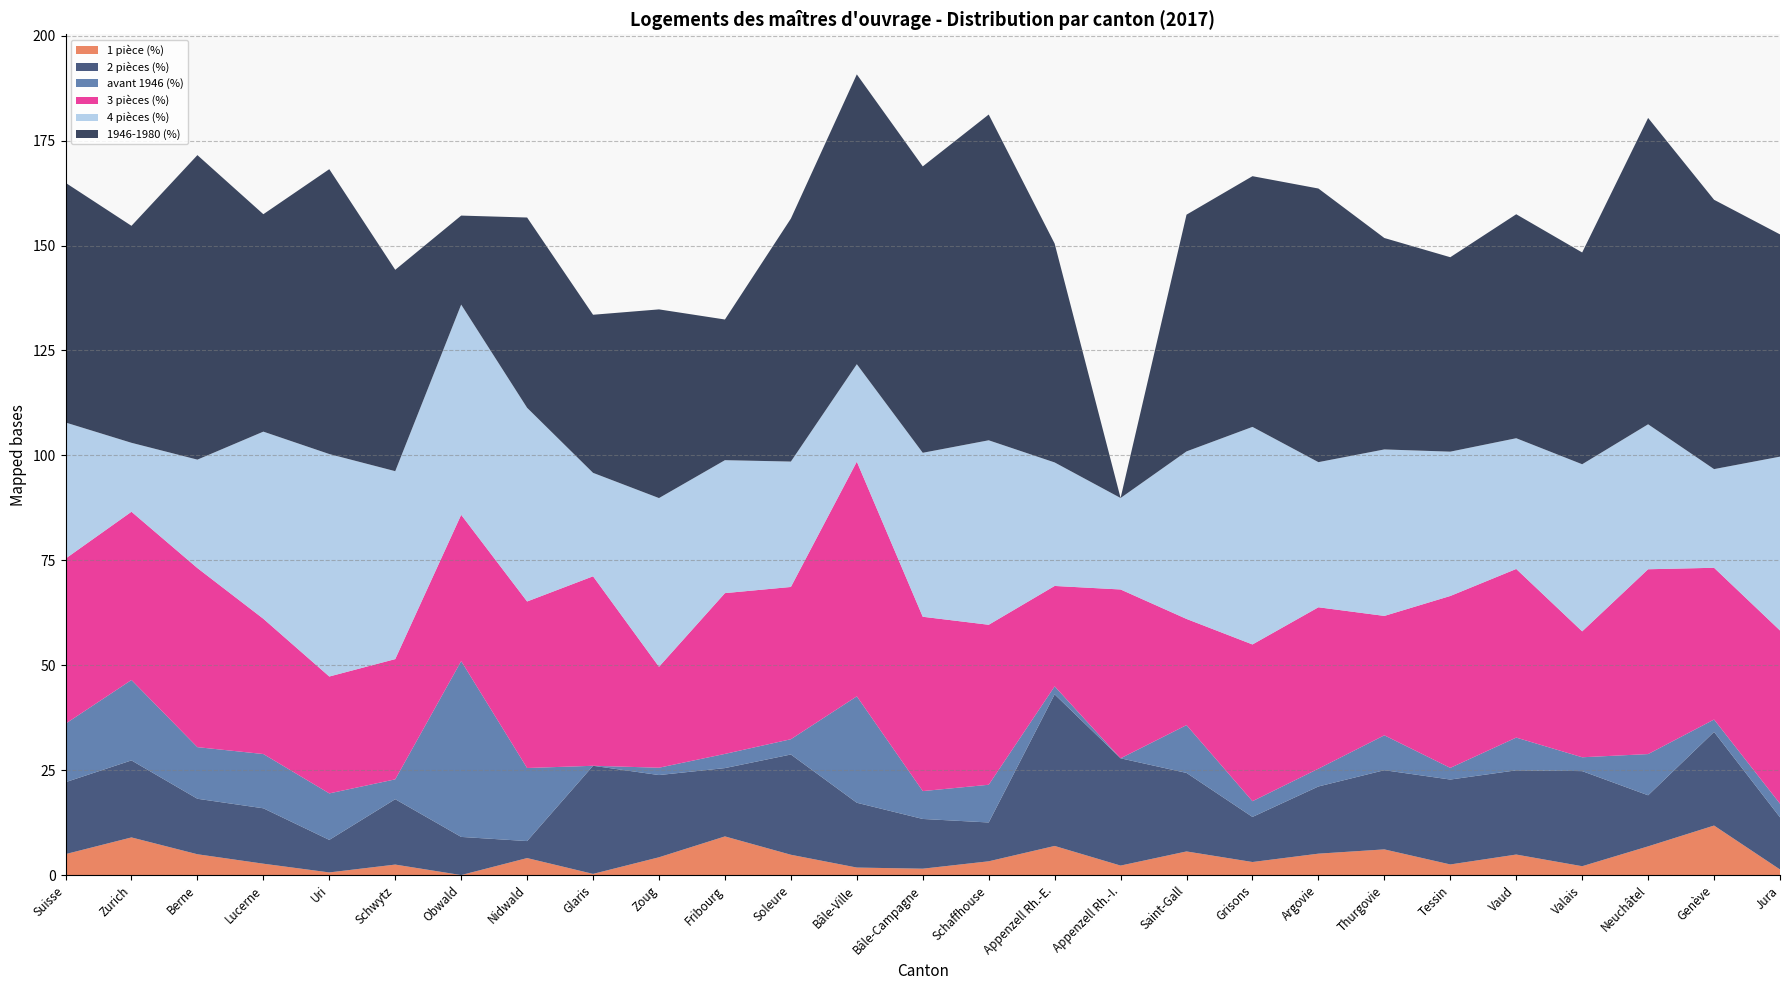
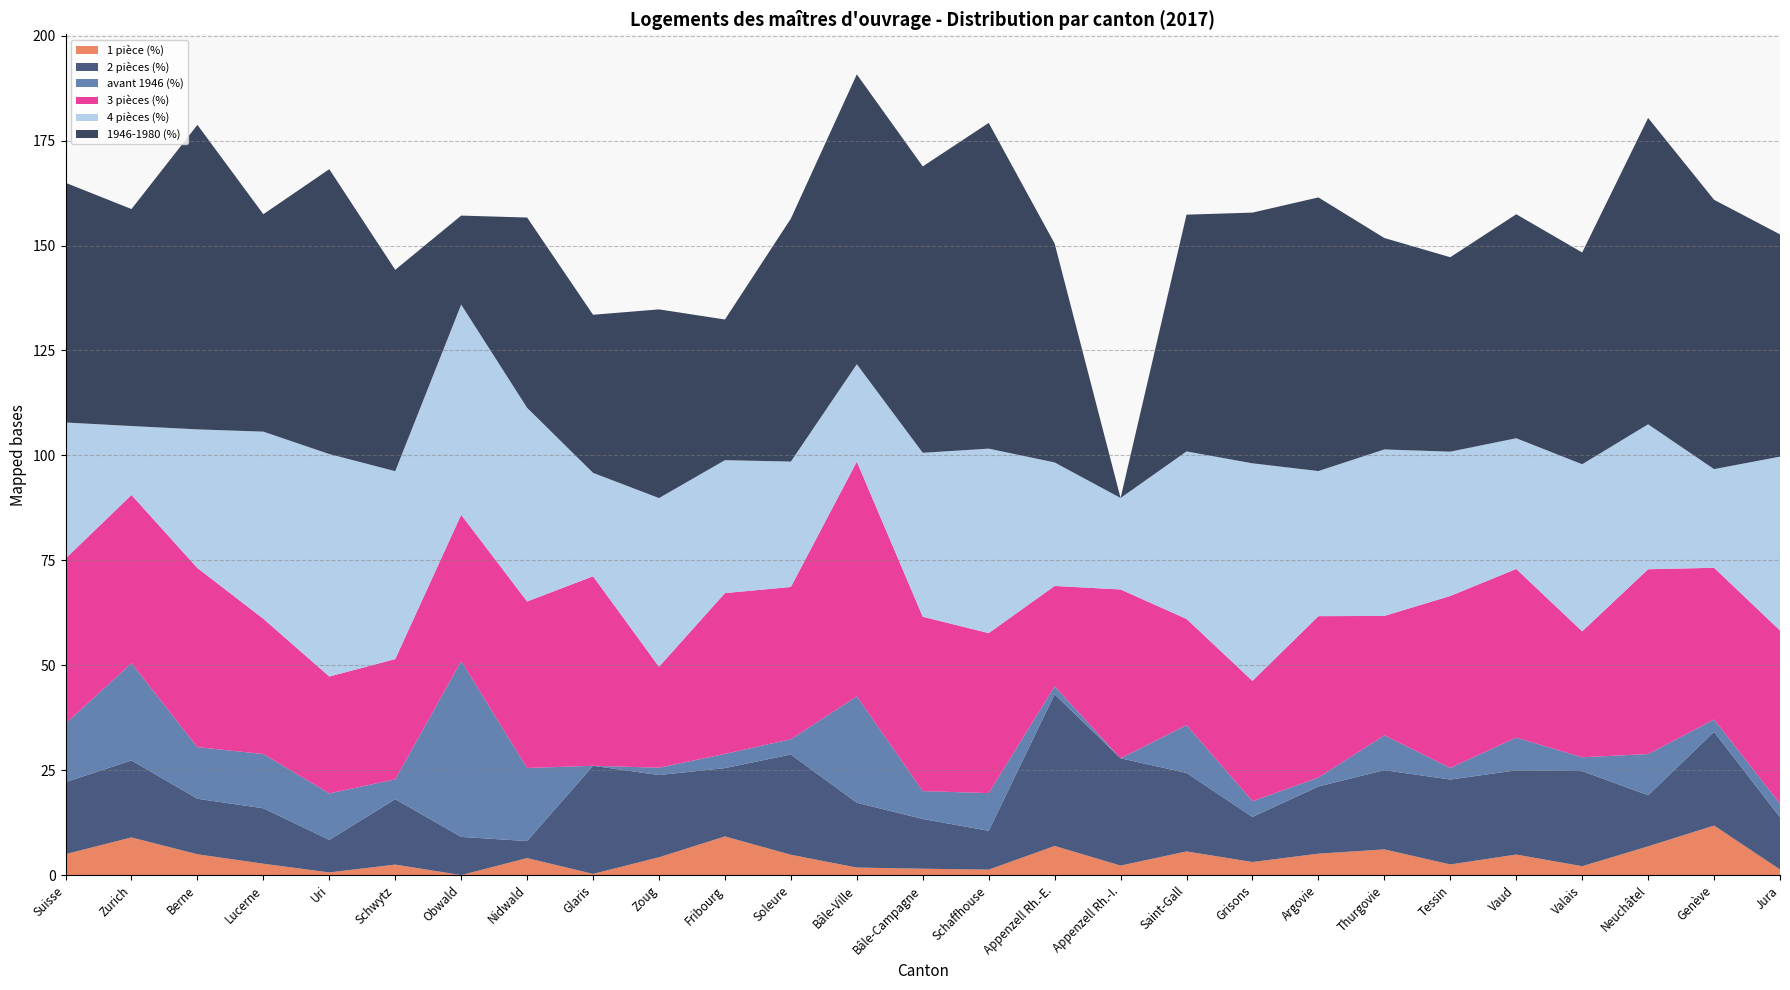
  {
    "1 pièce (%)": {
      "Suisse": 5,
      "Zurich": 9,
      "Berne": 5,
      "Lucerne": 3,
      "Uri": 1,
      "Schwytz": 3,
      "Obwald": 0,
      "Nidwald": 4,
      "Zoug": 4,
      "Fribourg": 9,
      "Soleure": 5,
      "Bâle-Ville": 2,
      "Bâle-Campagne": 2,
-     "Schaffhouse": 3,
+     "Schaffhouse": 1,
      "Appenzell Rh.-E.": 7,
      "Appenzell Rh.-I.": 2,
      "Saint-Gall": 6,
      "Grisons": 3,
      "Argovie": 5,
      "Thurgovie": 6,
      "Tessin": 3,
      "Vaud": 5,
      "Valais": 2,
      "Neuchâtel": 7,
      "Genève": 12,
      "Jura": 1
    },
    "avant 1946 (%)": {
      "Suisse": 14,
-     "Zurich": 19,
+     "Zurich": 23,
      "Berne": 12,
      "Lucerne": 13,
      "Uri": 11,
      "Schwytz": 5,
      "Obwald": 42,
      "Nidwald": 17,
      "Zoug": 2,
      "Fribourg": 3,
      "Soleure": 4,
      "Bâle-Ville": 25,
      "Bâle-Campagne": 7,
      "Schaffhouse": 9,
      "Appenzell Rh.-E.": 2,
      "Saint-Gall": 11,
      "Grisons": 4,
-     "Argovie": 4,
+     "Argovie": 2,
      "Thurgovie": 8,
      "Tessin": 3,
      "Vaud": 8,
      "Valais": 3,
      "Neuchâtel": 10,
      "Genève": 3,
      "Jura": 3
    },
    "3 pièces (%)": {
      "Suisse": 39,
      "Zurich": 40,
      "Berne": 43,
      "Lucerne": 32,
      "Uri": 28,
      "Schwytz": 29,
      "Obwald": 35,
      "Nidwald": 40,
      "Glaris": 45,
      "Zoug": 24,
      "Fribourg": 38,
      "Soleure": 36,
      "Bâle-Ville": 56,
      "Bâle-Campagne": 42,
      "Schaffhouse": 38,
      "Appenzell Rh.-E.": 24,
      "Appenzell Rh.-I.": 40,
      "Saint-Gall": 25,
-     "Grisons": 37,
+     "Grisons": 29,
      "Argovie": 38,
      "Thurgovie": 28,
      "Tessin": 41,
      "Vaud": 40,
      "Valais": 30,
      "Neuchâtel": 44,
      "Genève": 36,
      "Jura": 41
    },
    "4 pièces (%)": {
      "Suisse": 32,
      "Zurich": 16,
-     "Berne": 26,
+     "Berne": 33,
      "Lucerne": 45,
      "Uri": 53,
      "Schwytz": 45,
      "Obwald": 50,
      "Nidwald": 46,
      "Glaris": 25,
      "Zoug": 40,
      "Fribourg": 32,
      "Soleure": 30,
      "Bâle-Ville": 23,
      "Bâle-Campagne": 39,
      "Schaffhouse": 44,
      "Appenzell Rh.-E.": 29,
      "Saint-Gall": 40,
      "Grisons": 52,
      "Argovie": 35,
      "Thurgovie": 40,
      "Tessin": 34,
      "Vaud": 31,
      "Valais": 40,
      "Neuchâtel": 35,
      "Genève": 24,
      "Jura": 41
    }
  }
